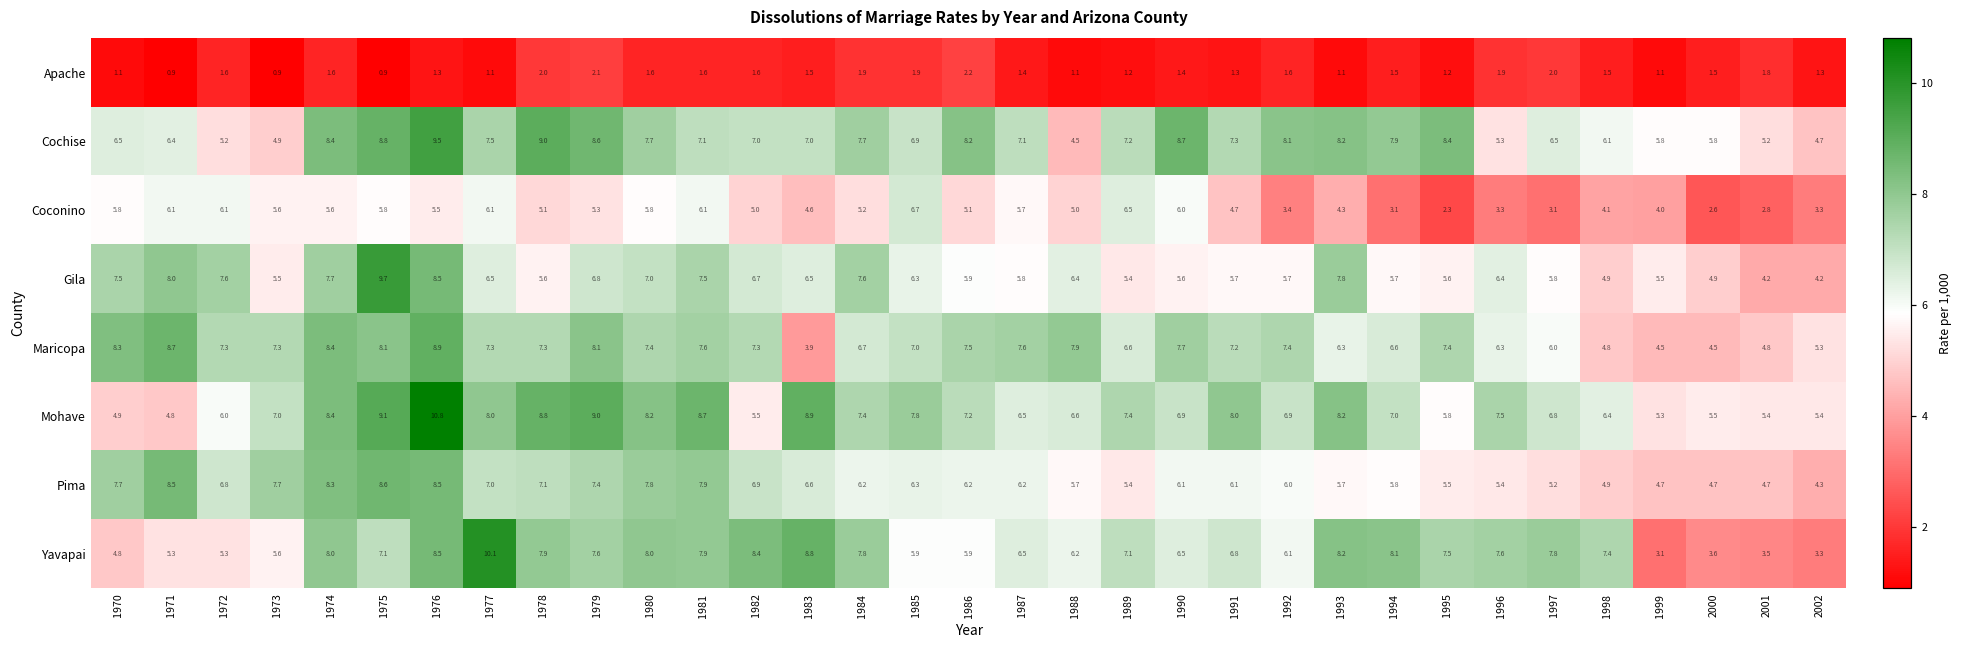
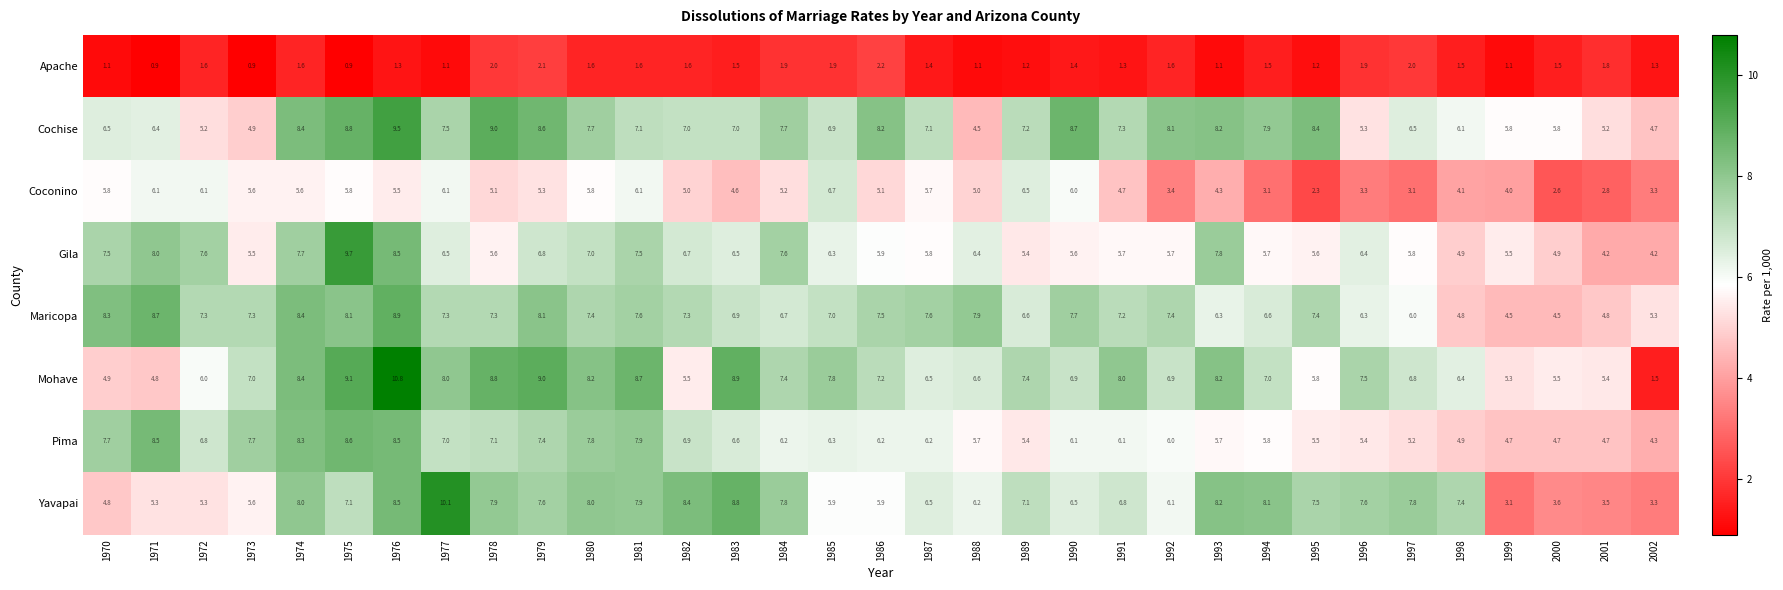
  {
    "Maricopa": {
      "1970": 8.3,
      "1971": 8.7,
      "1972": 7.3,
      "1973": 7.3,
      "1974": 8.4,
      "1975": 8.1,
      "1976": 8.9,
      "1977": 7.3,
      "1978": 7.3,
      "1979": 8.1,
      "1980": 7.4,
      "1981": 7.6,
      "1982": 7.3,
-     "1983": 3.9,
+     "1983": 6.9,
      "1984": 6.7,
      "1985": 7.0,
      "1986": 7.5,
      "1987": 7.6,
      "1988": 7.9,
      "1989": 6.6,
      "1990": 7.7,
      "1991": 7.2,
      "1992": 7.4,
      "1993": 6.3,
      "1994": 6.6,
      "1995": 7.4,
      "1996": 6.3,
      "1997": 6.0,
      "1998": 4.8,
      "1999": 4.5,
      "2000": 4.5,
      "2001": 4.8,
      "2002": 5.3
    },
    "Mohave": {
      "1970": 4.9,
      "1971": 4.8,
      "1972": 6.0,
      "1973": 7.0,
      "1974": 8.4,
      "1975": 9.1,
      "1976": 10.8,
      "1977": 8.0,
      "1978": 8.8,
      "1979": 9.0,
      "1980": 8.2,
      "1981": 8.7,
      "1982": 5.5,
      "1983": 8.9,
      "1984": 7.4,
      "1985": 7.8,
      "1986": 7.2,
      "1987": 6.5,
      "1988": 6.6,
      "1989": 7.4,
      "1990": 6.9,
      "1991": 8.0,
      "1992": 6.9,
      "1993": 8.2,
      "1994": 7.0,
      "1995": 5.8,
      "1996": 7.5,
      "1997": 6.8,
      "1998": 6.4,
      "1999": 5.3,
      "2000": 5.5,
      "2001": 5.4,
-     "2002": 5.4
+     "2002": 1.5
    }
  }
